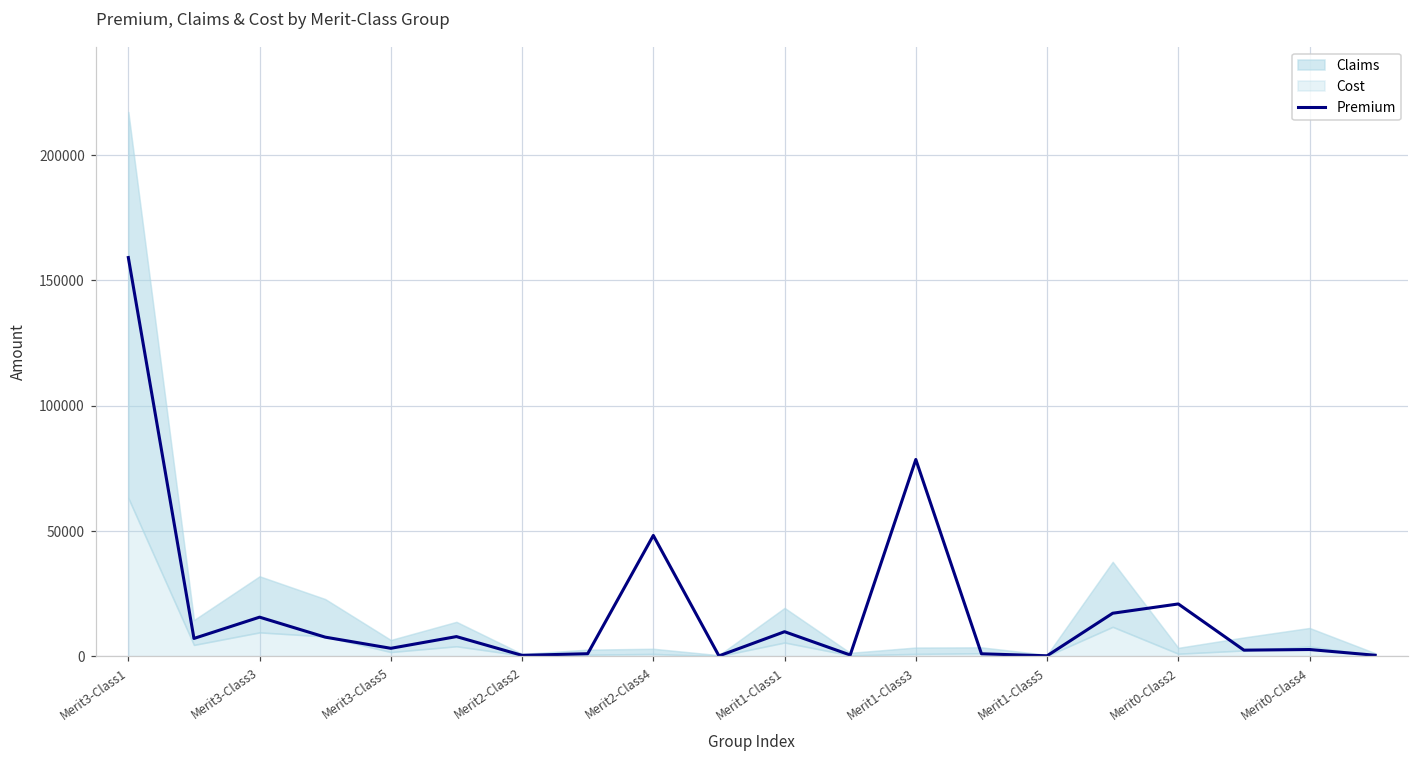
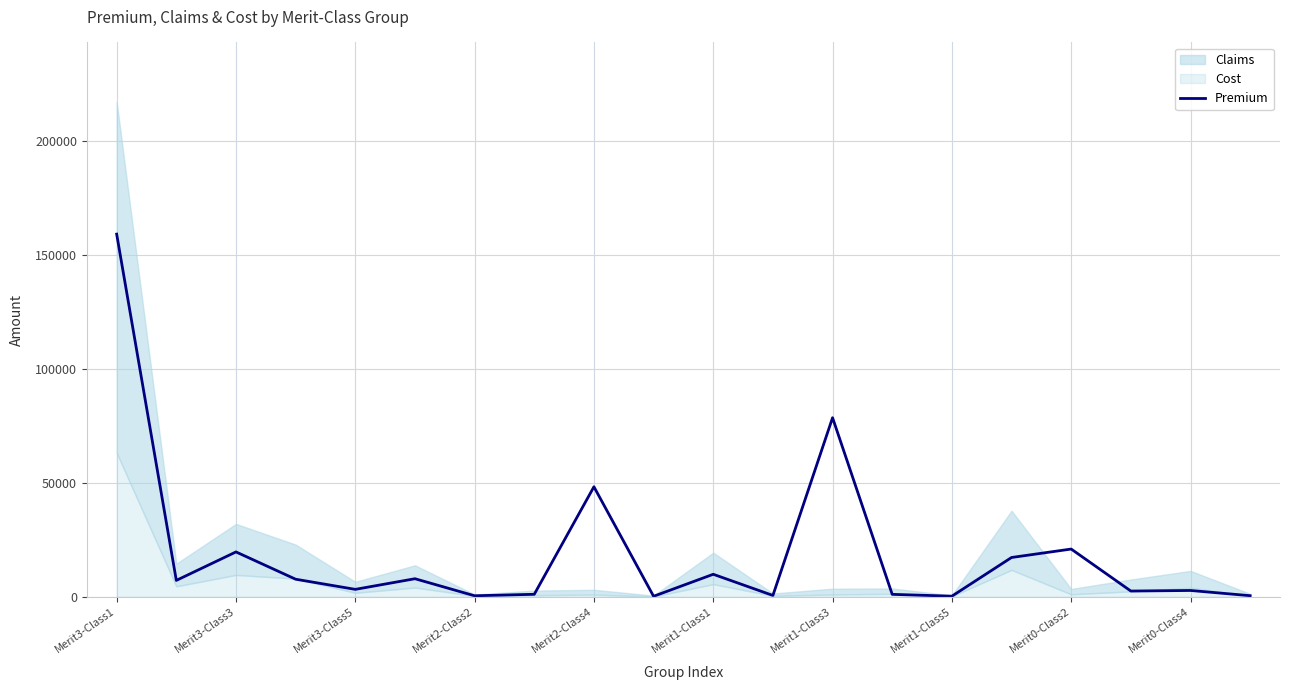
  {
    "Premium": {
      "Merit3-Class1": 159000,
-     "Merit3-Class3": 16000,
+     "Merit3-Class3": 20000,
      "Merit3-Class5": 3000,
      "Merit2-Class4": 48000,
      "Merit1-Class1": 10000,
      "Merit1-Class3": 79000,
      "Merit0-Class2": 21000,
      "Merit0-Class4": 3000
    }
  }
